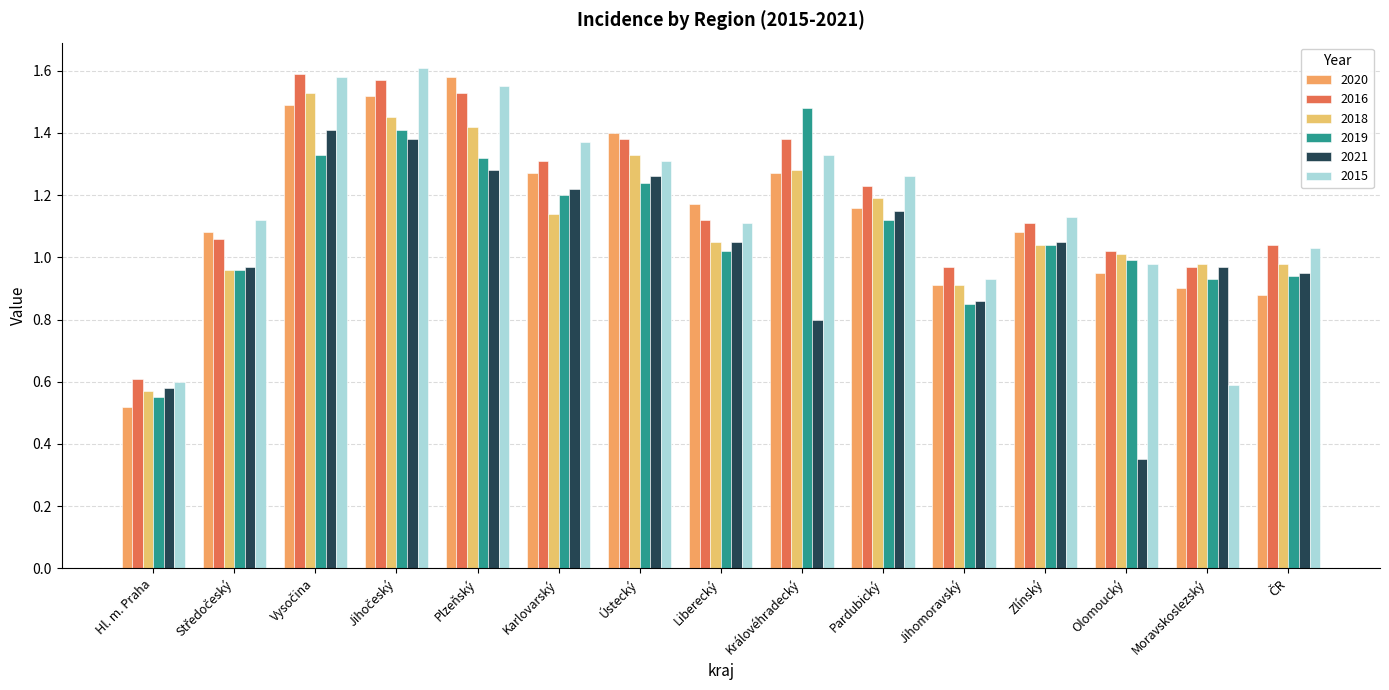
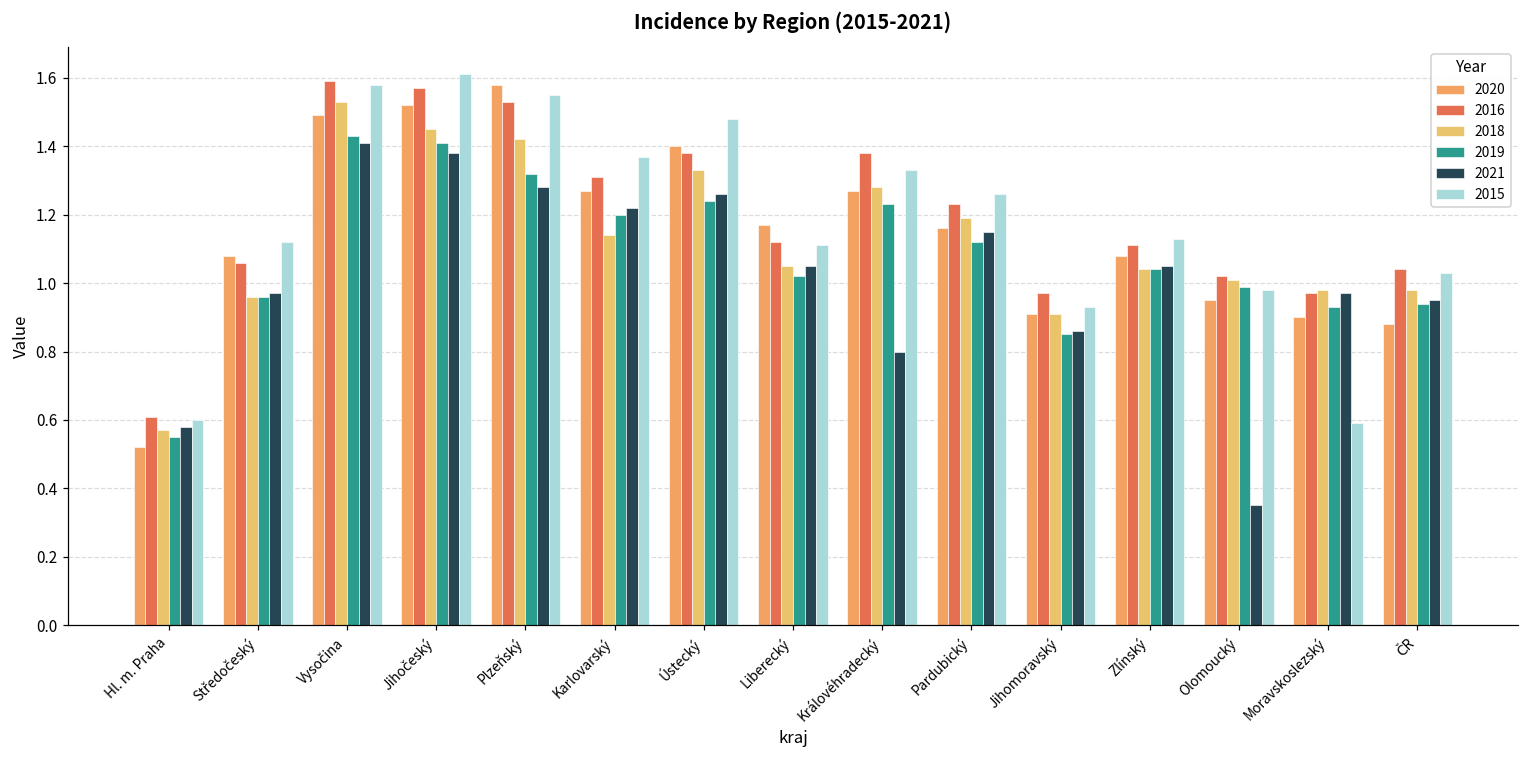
  {
    "2019": {
      "Hl. m. Praha": 0.55,
      "Středočeský": 0.96,
-     "Vysočina": 1.33,
+     "Vysočina": 1.43,
      "Jihočeský": 1.41,
      "Plzeňský": 1.32,
      "Karlovarský": 1.20,
      "Ústecký": 1.24,
      "Liberecký": 1.02,
-     "Královéhradecký": 1.48,
+     "Královéhradecký": 1.23,
      "Pardubický": 1.12,
      "Jihomoravský": 0.85,
      "Zlínský": 1.04,
      "Olomoucký": 0.99,
      "Moravskoslezský": 0.93,
      "ČR": 0.94
    },
    "2021": {
      "Hl. m. Praha": 0.58,
      "Středočeský": 0.97,
      "Vysočina": 1.41,
      "Jihočeský": 1.38,
      "Plzeňský": 1.28,
      "Karlovarský": 1.22,
      "Ústecký": 1.26,
      "Liberecký": 1.05,
      "Královéhradecký": 0.80,
      "Pardubický": 1.15,
      "Jihomoravský": 0.86,
      "Zlínský": 1.05,
      "Olomoucký": 0.35,
      "Moravskoslezský": 0.97,
      "ČR": 0.95
    },
    "2015": {
      "Hl. m. Praha": 0.60,
      "Středočeský": 1.12,
      "Vysočina": 1.58,
      "Jihočeský": 1.61,
      "Plzeňský": 1.55,
      "Karlovarský": 1.37,
-     "Ústecký": 1.31,
+     "Ústecký": 1.48,
      "Liberecký": 1.11,
      "Královéhradecký": 1.33,
      "Pardubický": 1.26,
      "Jihomoravský": 0.93,
      "Zlínský": 1.13,
      "Olomoucký": 0.98,
      "Moravskoslezský": 0.59,
      "ČR": 1.03
    }
  }
